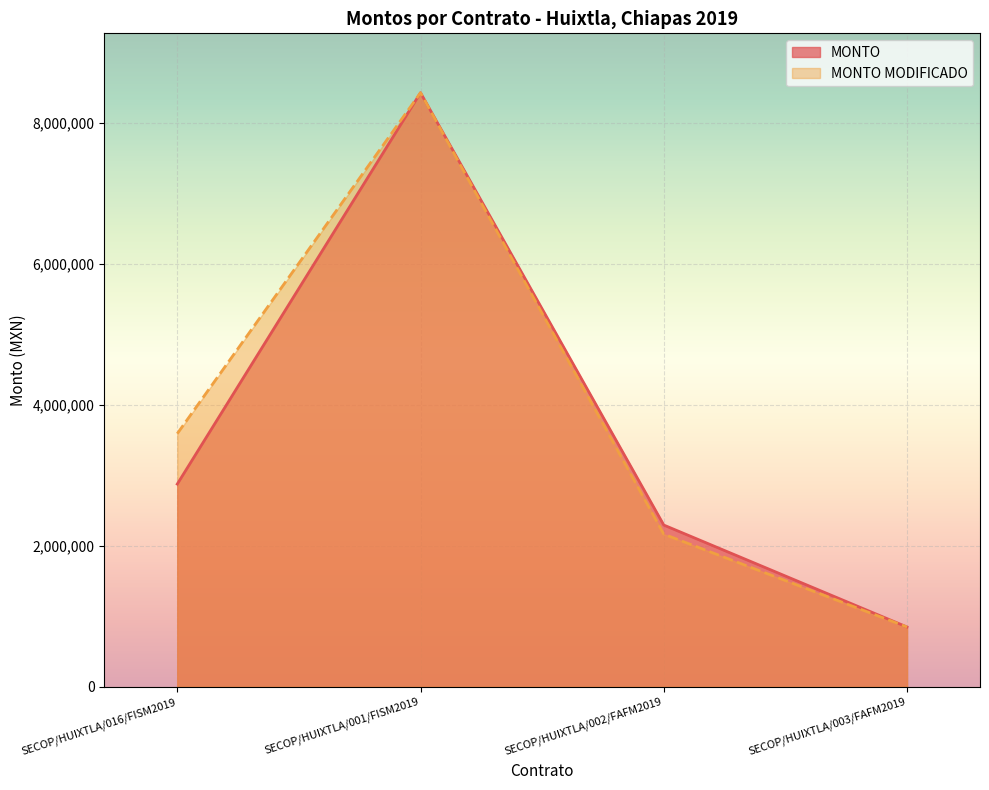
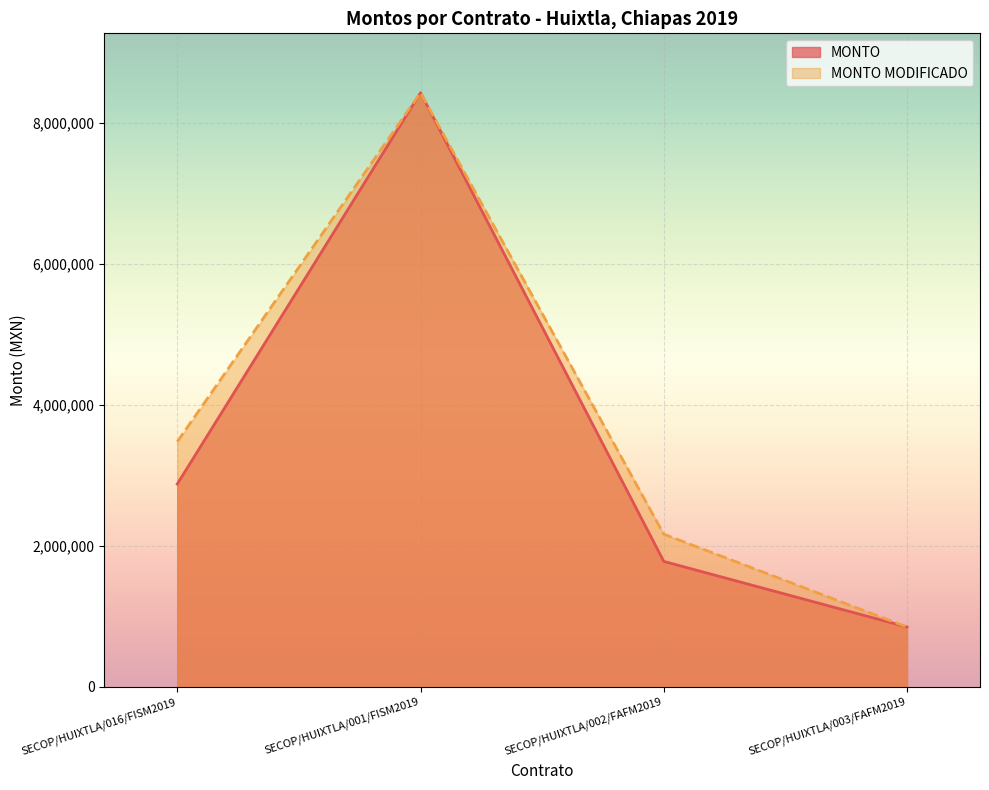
  {
    "MONTO": {
      "SECOP/HUIXTLA/016/FISM2019": "2,900,000",
-     "SECOP/HUIXTLA/002/FAFM2019": "2,300,000"
+     "SECOP/HUIXTLA/002/FAFM2019": "1,800,000"
    },
    "MONTO MODIFICADO": {
-     "SECOP/HUIXTLA/016/FISM2019": "3,600,000",
+     "SECOP/HUIXTLA/016/FISM2019": "3,500,000",
      "SECOP/HUIXTLA/002/FAFM2019": "2,200,000"
    }
  }
